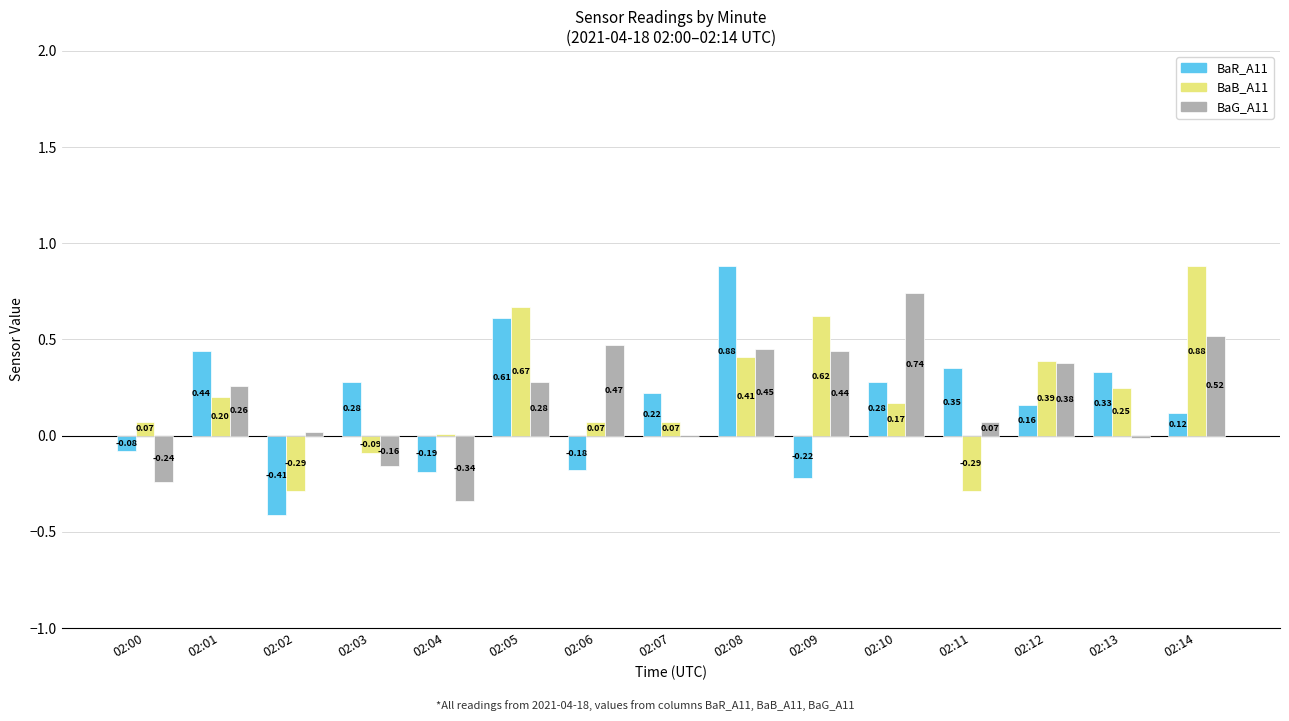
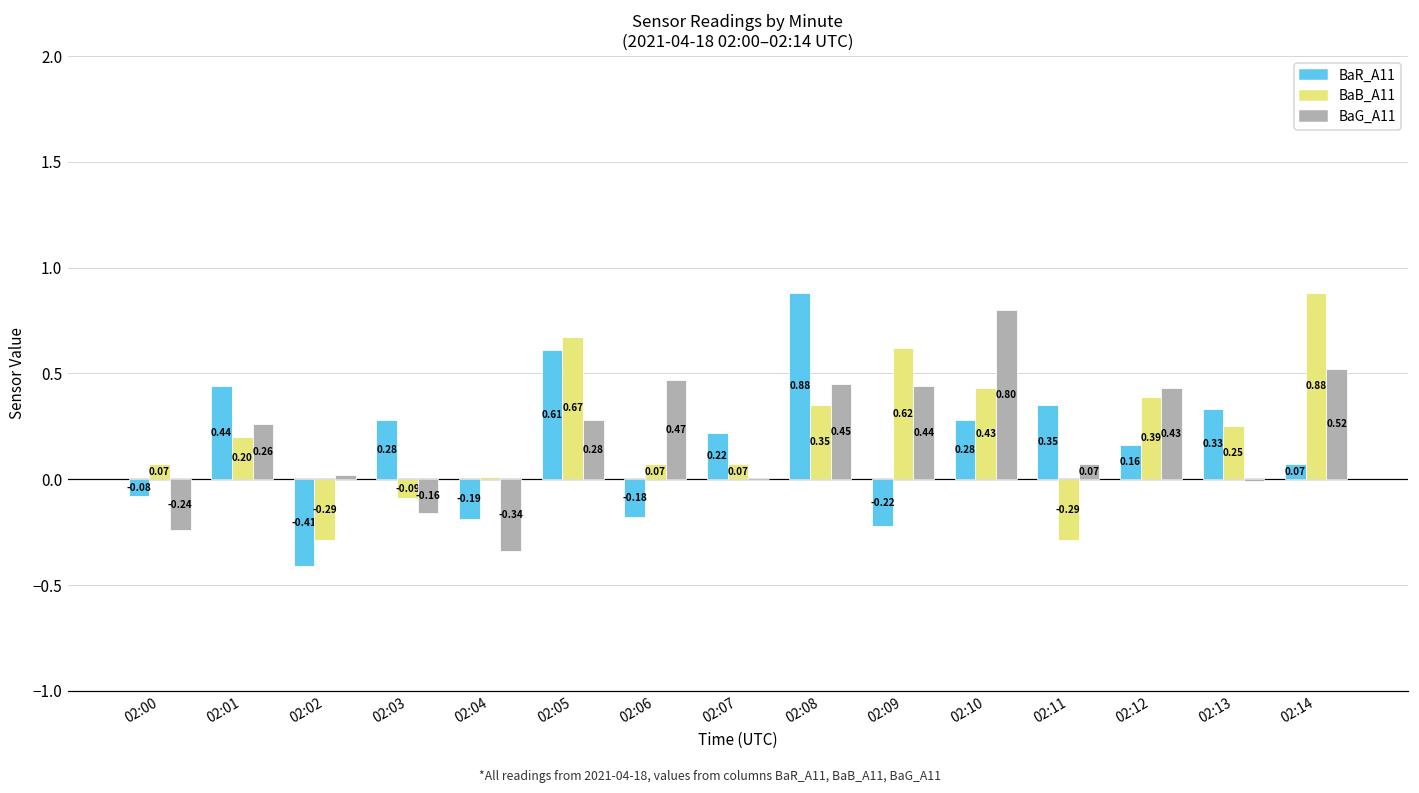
  {
    "BaR_A11": {
      "02:00": -0.08,
      "02:01": 0.44,
      "02:02": -0.41,
      "02:03": 0.28,
      "02:04": -0.19,
      "02:05": 0.61,
      "02:06": -0.18,
      "02:07": 0.22,
      "02:08": 0.88,
      "02:09": -0.22,
      "02:10": 0.28,
      "02:11": 0.35,
      "02:12": 0.16,
      "02:13": 0.33,
-     "02:14": 0.12
+     "02:14": 0.07
    },
    "BaB_A11": {
      "02:00": 0.07,
      "02:01": 0.20,
      "02:02": -0.29,
      "02:03": -0.09,
      "02:05": 0.67,
      "02:06": 0.07,
      "02:07": 0.07,
-     "02:08": 0.41,
+     "02:08": 0.35,
      "02:09": 0.62,
-     "02:10": 0.17,
+     "02:10": 0.43,
      "02:11": -0.29,
      "02:12": 0.39,
      "02:13": 0.25,
      "02:14": 0.88
    },
    "BaG_A11": {
      "02:00": -0.24,
      "02:01": 0.26,
      "02:03": -0.16,
      "02:04": -0.34,
      "02:05": 0.28,
      "02:06": 0.47,
      "02:08": 0.45,
      "02:09": 0.44,
-     "02:10": 0.74,
+     "02:10": 0.80,
      "02:11": 0.07,
-     "02:12": 0.38,
+     "02:12": 0.43,
      "02:14": 0.52
    }
  }
